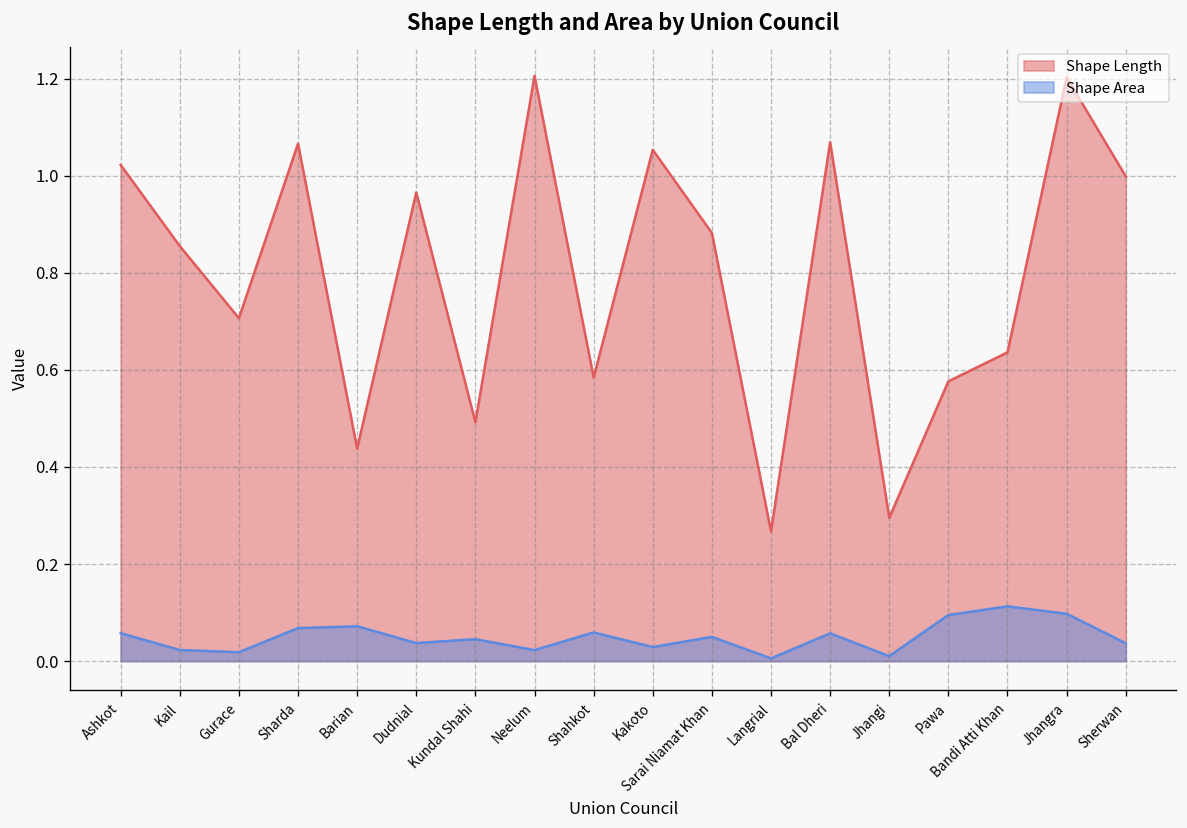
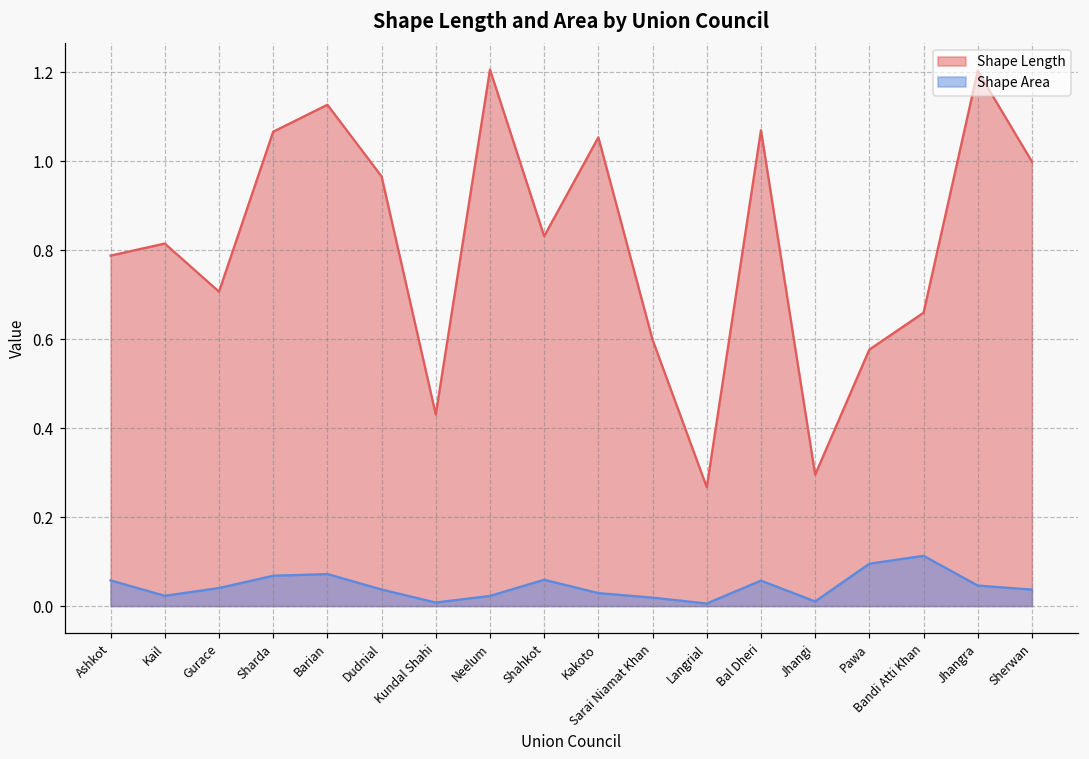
  {
    "Shape Length": {
-     "Ashkot": 1.02,
-     "Kail": 0.86,
+     "Ashkot": 0.79,
+     "Kail": 0.81,
      "Gurace": 0.71,
      "Sharda": 1.07,
-     "Barian": 0.44,
+     "Barian": 1.13,
      "Dudnial": 0.97,
-     "Kundal Shahi": 0.49,
+     "Kundal Shahi": 0.43,
      "Neelum": 1.21,
-     "Shahkot": 0.58,
+     "Shahkot": 0.83,
      "Kakoto": 1.05,
-     "Sarai Niamat Khan": 0.88,
+     "Sarai Niamat Khan": 0.60,
      "Langrial": 0.27,
      "Bal Dheri": 1.07,
      "Jhangi": 0.30,
      "Pawa": 0.58,
-     "Bandi Atti Khan": 0.64,
+     "Bandi Atti Khan": 0.66,
      "Sherwan": 1.00
    },
    "Shape Area": {
      "Ashkot": 0.06,
      "Kail": 0.02,
-     "Gurace": 0.02,
+     "Gurace": 0.04,
      "Sharda": 0.07,
      "Barian": 0.07,
      "Dudnial": 0.04,
-     "Kundal Shahi": 0.05,
+     "Kundal Shahi": 0.01,
      "Neelum": 0.02,
      "Shahkot": 0.06,
      "Kakoto": 0.03,
-     "Sarai Niamat Khan": 0.05,
+     "Sarai Niamat Khan": 0.02,
      "Langrial": 0.01,
      "Bal Dheri": 0.06,
      "Jhangi": 0.01,
      "Pawa": 0.10,
      "Bandi Atti Khan": 0.11,
-     "Jhangra": 0.10,
+     "Jhangra": 0.05,
      "Sherwan": 0.04
    }
  }
